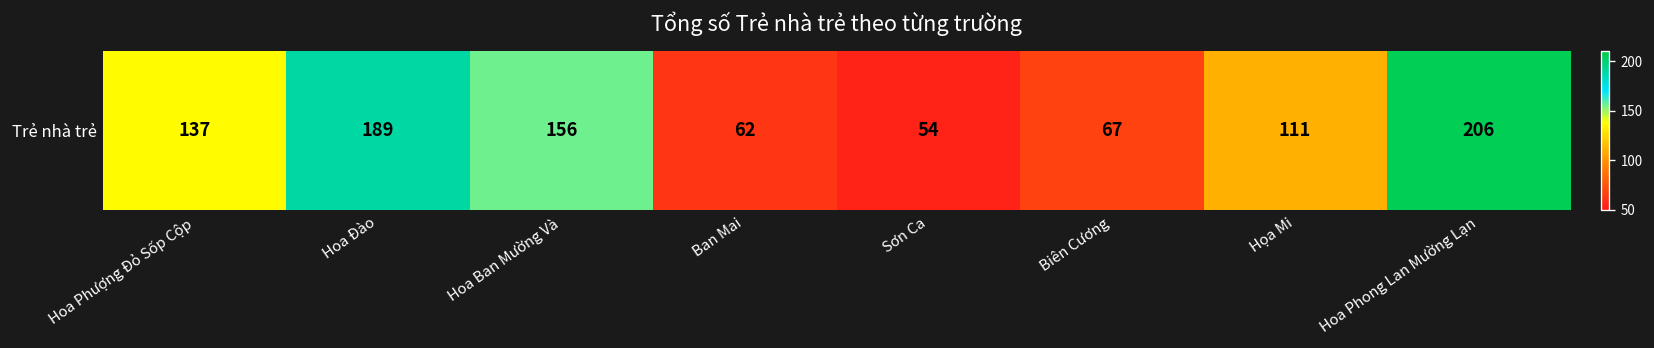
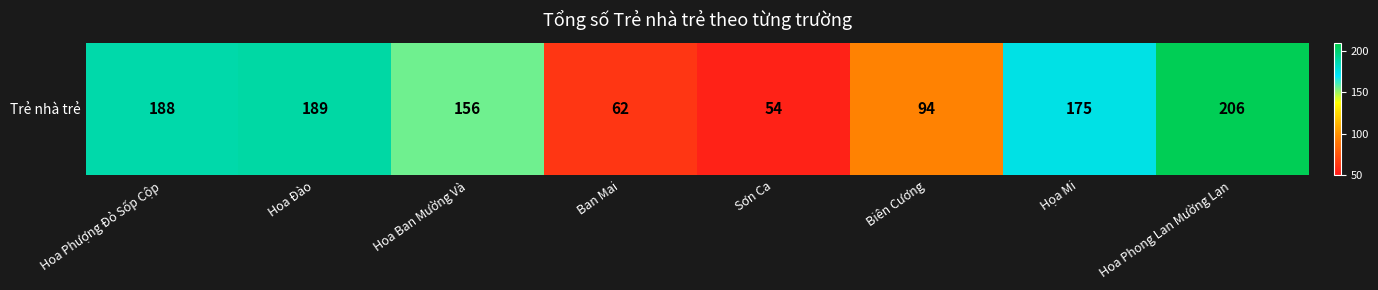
  {
    "Trẻ nhà trẻ": {
-     "Hoa Phượng Đỏ Sốp Cộp": 137,
+     "Hoa Phượng Đỏ Sốp Cộp": 188,
      "Hoa Đào": 189,
      "Hoa Ban Mường Và": 156,
      "Ban Mai": 62,
      "Sơn Ca": 54,
-     "Biên Cương": 67,
-     "Họa Mi": 111,
+     "Biên Cương": 94,
+     "Họa Mi": 175,
      "Hoa Phong Lan Mường Lạn": 206
    }
  }
